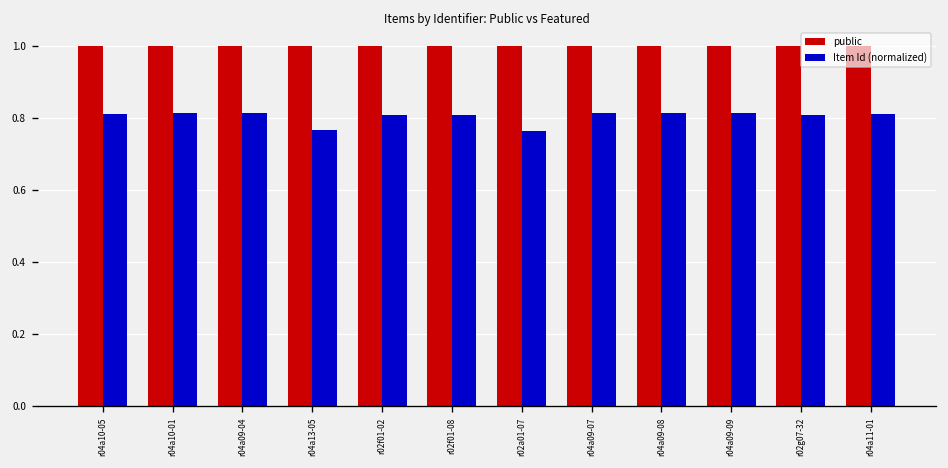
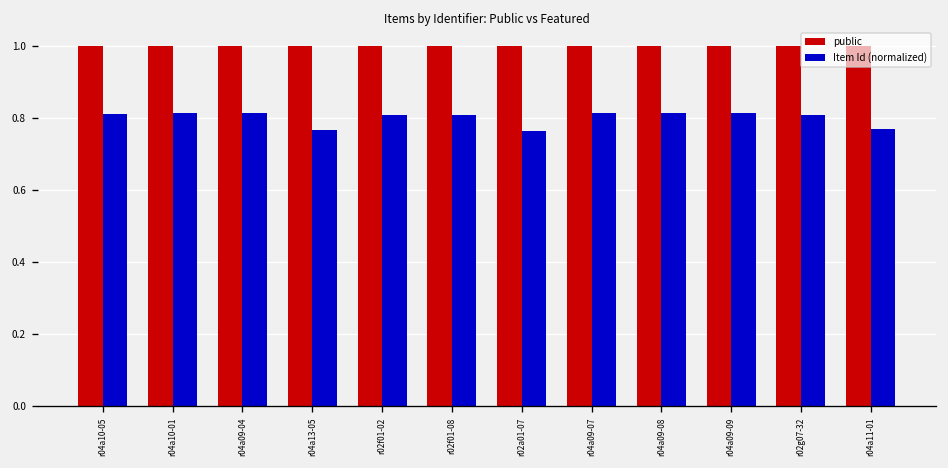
  {
    "public": {
      "r04a10-05": 1.00,
      "r04a10-01": 1.00,
      "r04a09-04": 1.00,
      "r04a13-05": 1.00,
      "r02f01-02": 1.00,
      "r02f01-08": 1.00,
      "r02a01-07": 1.00,
      "r04a09-07": 1.00,
      "r04a09-08": 1.00,
      "r04a09-09": 1.00,
      "r02g07-32": 1.00
    },
    "Item Id (normalized)": {
      "r04a10-05": 0.81,
      "r04a10-01": 0.81,
      "r04a09-04": 0.81,
      "r04a13-05": 0.77,
      "r02f01-02": 0.81,
      "r02f01-08": 0.81,
      "r02a01-07": 0.76,
      "r04a09-07": 0.81,
      "r04a09-08": 0.81,
      "r04a09-09": 0.81,
      "r02g07-32": 0.81,
-     "r04a11-01": 0.81
+     "r04a11-01": 0.77
    }
  }
